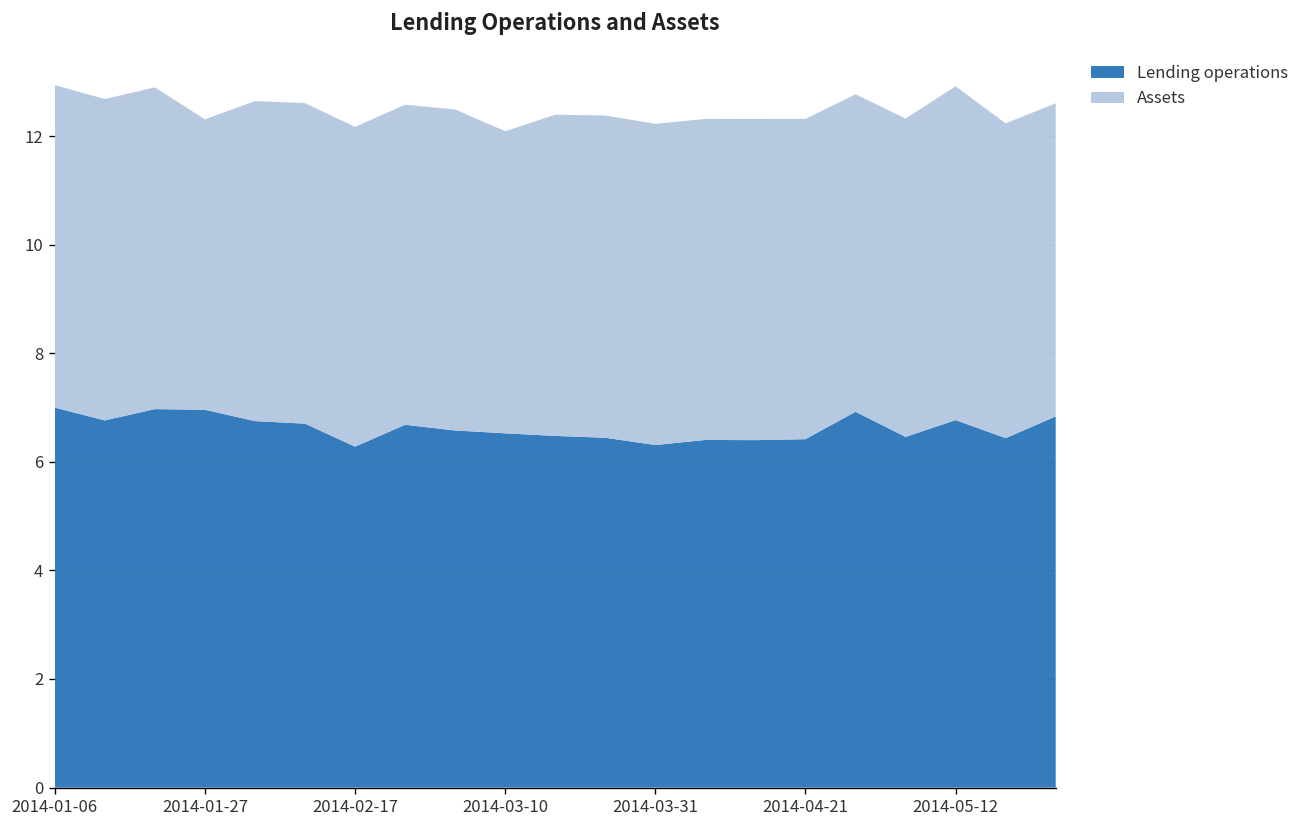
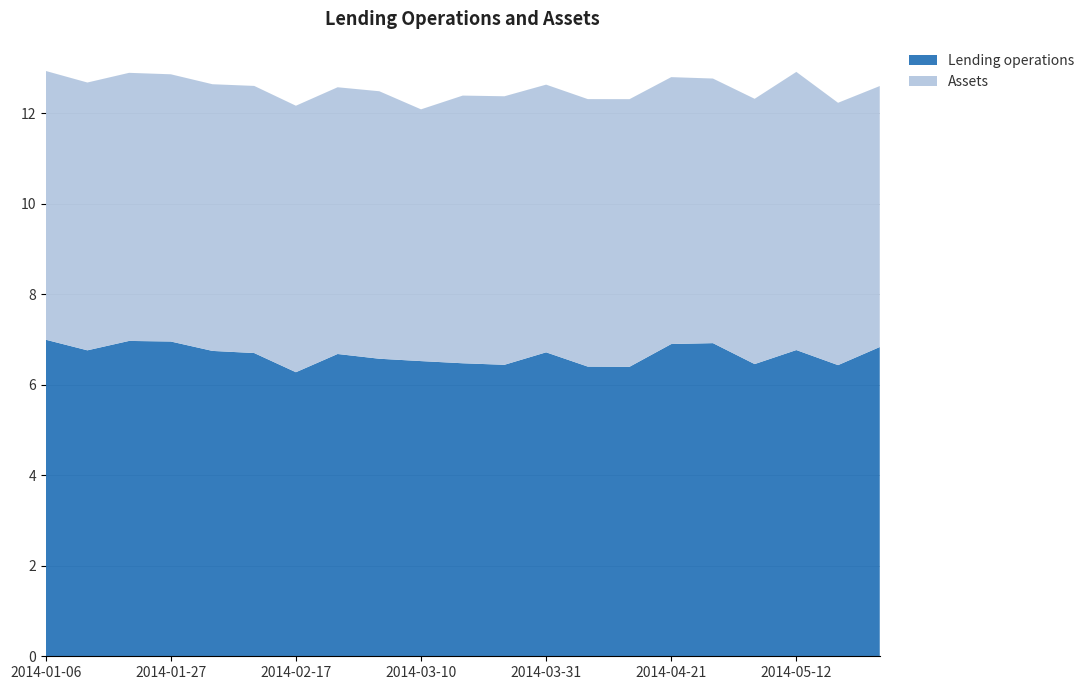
  {
    "Lending operations": {
      "2014-01-06": 7.0,
      "2014-01-27": 7.0,
      "2014-02-17": 6.3,
      "2014-03-10": 6.5,
-     "2014-03-31": 6.3,
-     "2014-04-21": 6.4,
+     "2014-03-31": 6.7,
+     "2014-04-21": 6.9,
      "2014-05-12": 6.8
    },
    "Assets": {
      "2014-01-06": 5.9,
-     "2014-01-27": 5.4,
+     "2014-01-27": 5.9,
      "2014-02-17": 5.9,
      "2014-03-10": 5.6,
      "2014-03-31": 5.9,
      "2014-04-21": 5.9,
      "2014-05-12": 6.2
    }
  }
